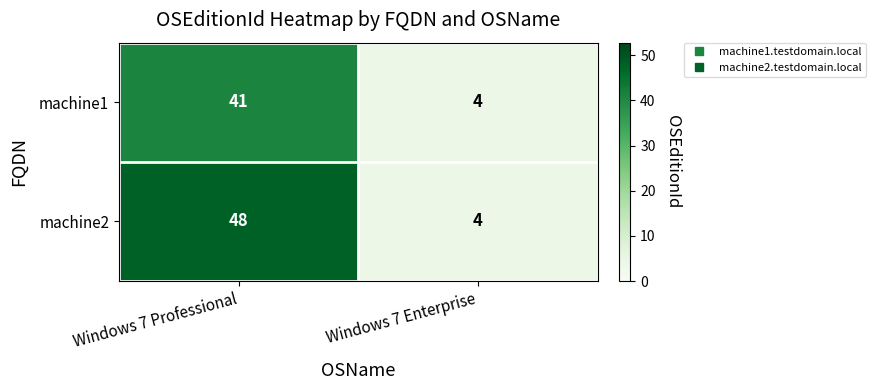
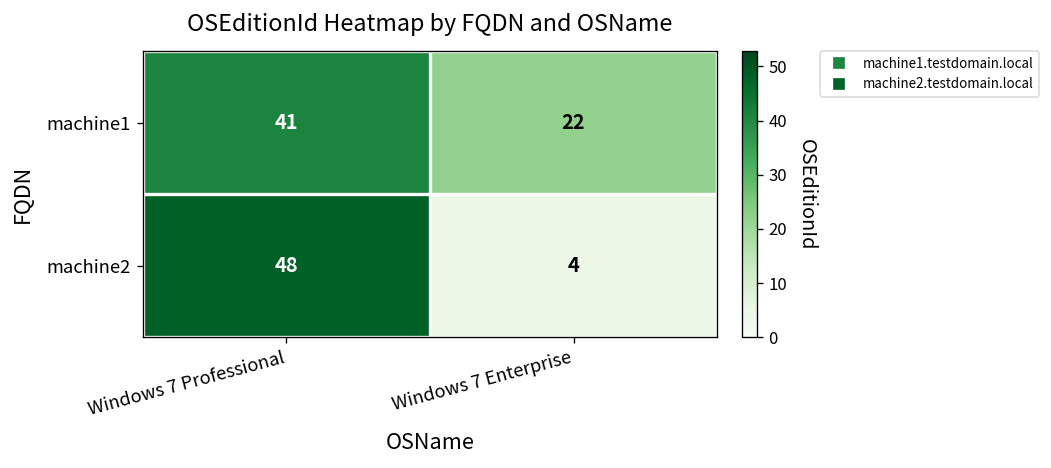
  {
    "machine1": {
      "Windows 7 Professional": 41,
-     "Windows 7 Enterprise": 4
+     "Windows 7 Enterprise": 22
    },
    "machine2": {
      "Windows 7 Professional": 48,
      "Windows 7 Enterprise": 4
    }
  }
